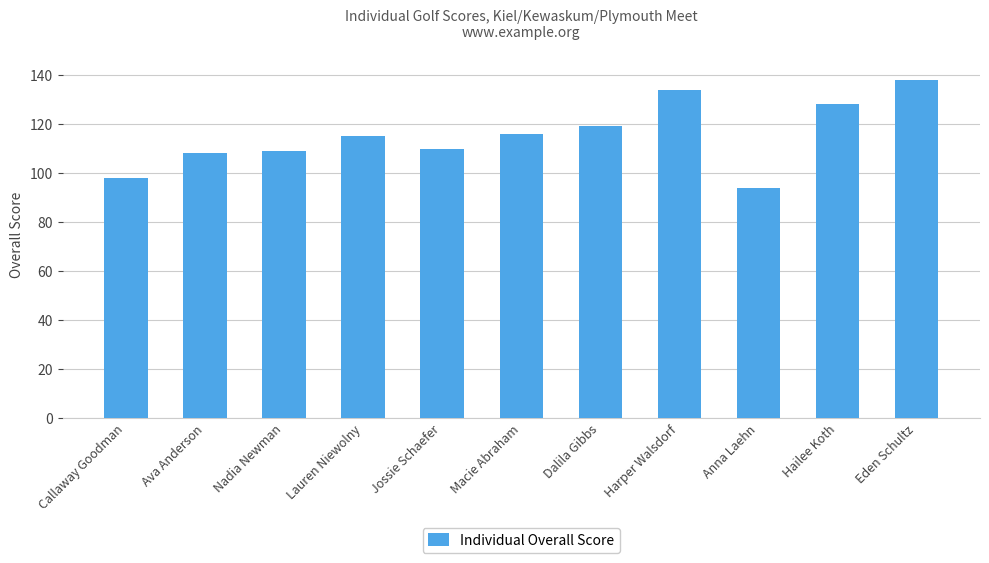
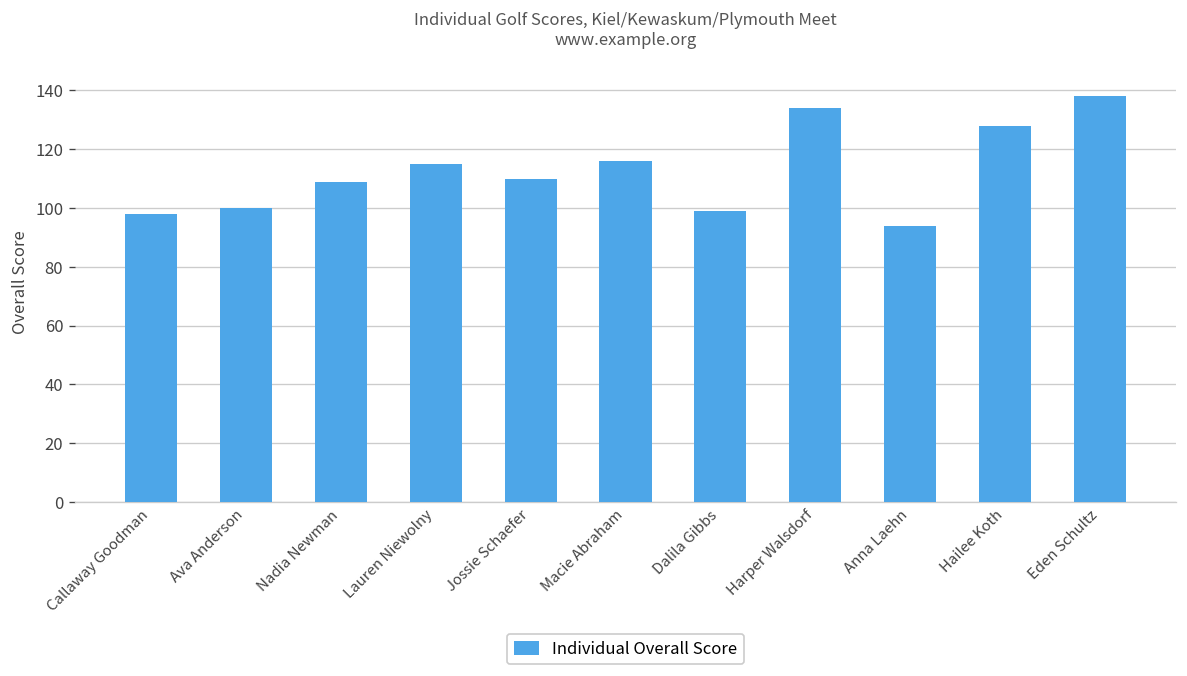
  {
    "Callaway Goodman": 98,
-   "Ava Anderson": 108,
+   "Ava Anderson": 100,
    "Nadia Newman": 109,
    "Lauren Niewolny": 115,
    "Jossie Schaefer": 110,
    "Macie Abraham": 116,
-   "Dalila Gibbs": 119,
+   "Dalila Gibbs": 99,
    "Harper Walsdorf": 134,
    "Anna Laehn": 94,
    "Hailee Koth": 128,
    "Eden Schultz": 138
  }
